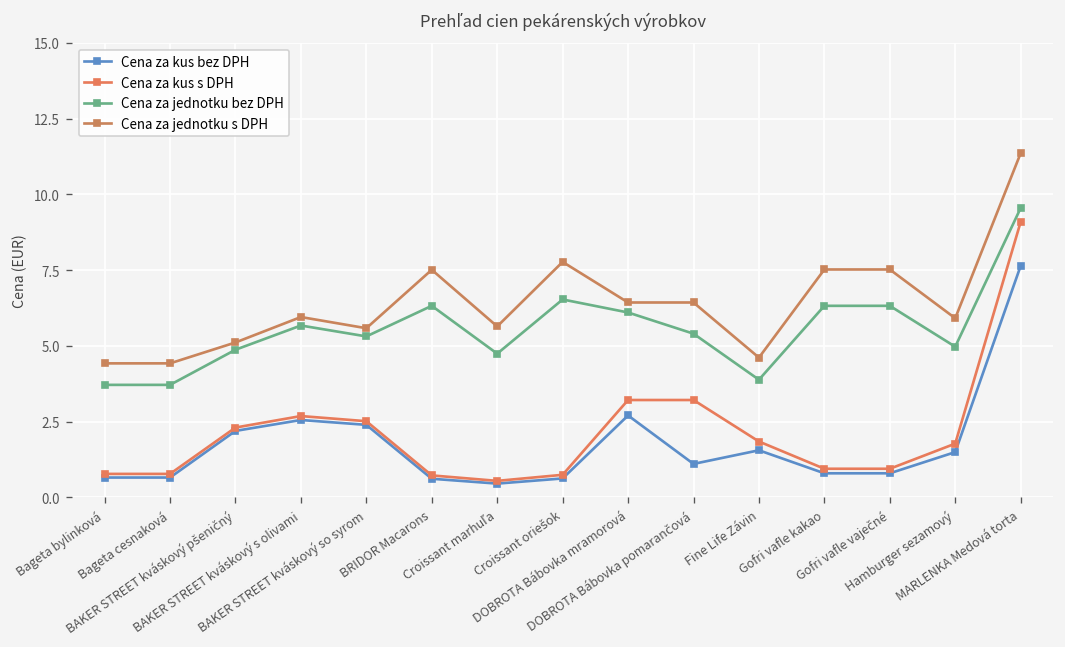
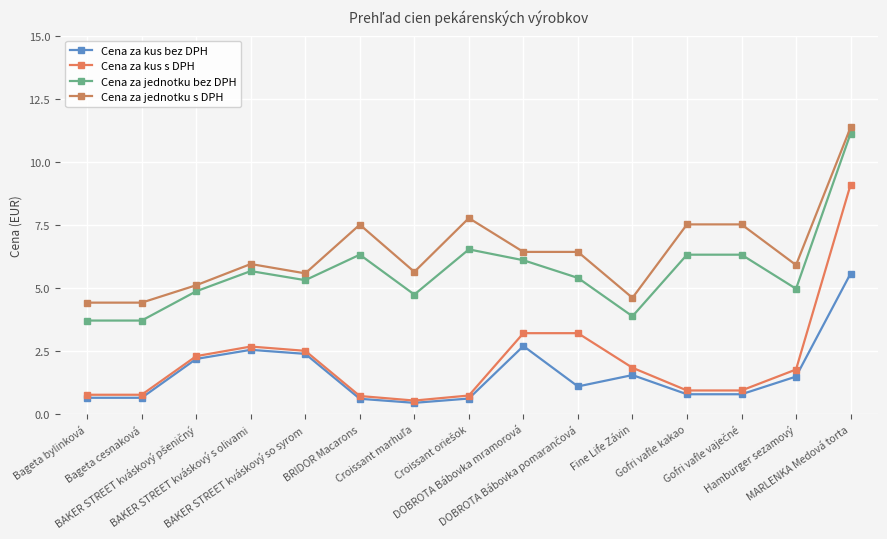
  {
    "Cena za kus bez DPH": {
      "Bageta bylinková": 0.7,
      "Bageta cesnaková": 0.7,
      "BAKER STREET kváskový pšeničný": 2.2,
      "BAKER STREET kváskový s olivami": 2.6,
      "BAKER STREET kváskový so syrom": 2.4,
      "BRIDOR Macarons": 0.6,
      "Croissant oriešok": 0.6,
      "DOBROTA Bábovka mramorová": 2.7,
      "DOBROTA Bábovka pomarančová": 1.1,
      "Fine Life Závin": 1.6,
      "Gofri vafle kakao": 0.8,
      "Gofri vafle vaječné": 0.8,
      "Hamburger sezamový": 1.5,
-     "MARLENKA Medová torta": 7.6
+     "MARLENKA Medová torta": 5.6
    },
    "Cena za jednotku bez DPH": {
      "Bageta bylinková": 3.7,
      "Bageta cesnaková": 3.7,
      "BAKER STREET kváskový pšeničný": 4.9,
      "BAKER STREET kváskový s olivami": 5.7,
      "BAKER STREET kváskový so syrom": 5.3,
      "BRIDOR Macarons": 6.3,
      "Croissant marhuľa": 4.7,
      "Croissant oriešok": 6.5,
      "DOBROTA Bábovka mramorová": 6.1,
      "DOBROTA Bábovka pomarančová": 5.4,
      "Fine Life Závin": 3.9,
      "Gofri vafle kakao": 6.3,
      "Gofri vafle vaječné": 6.3,
      "Hamburger sezamový": 5.0,
-     "MARLENKA Medová torta": 9.6
+     "MARLENKA Medová torta": 11.1
    }
  }
